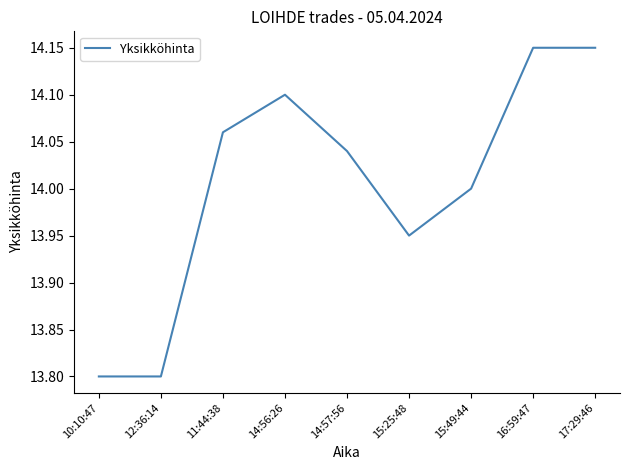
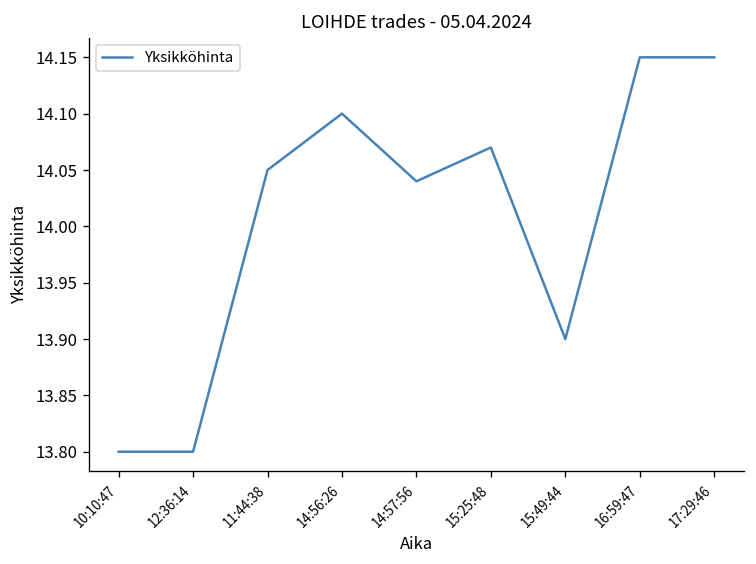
  {
    "10:10:47": 13.80,
    "12:36:14": 13.80,
-   "11:44:38": 14.06,
+   "11:44:38": 14.05,
    "14:56:26": 14.10,
    "14:57:56": 14.04,
-   "15:25:48": 13.95,
-   "15:49:44": 14.0,
+   "15:25:48": 14.07,
+   "15:49:44": 13.9,
    "16:59:47": 14.15,
    "17:29:46": 14.15
  }
